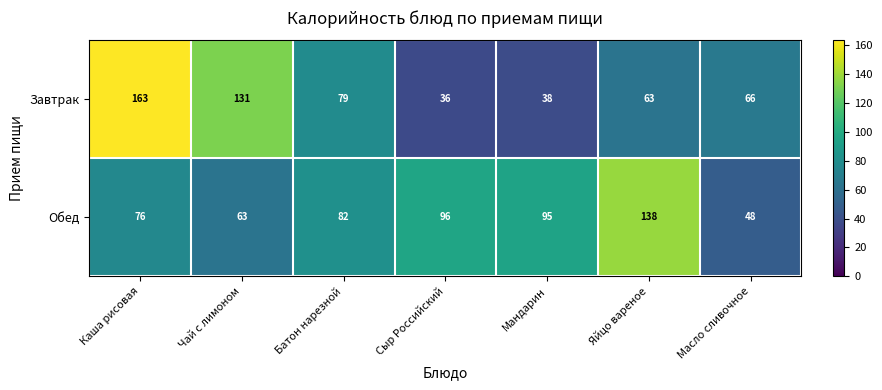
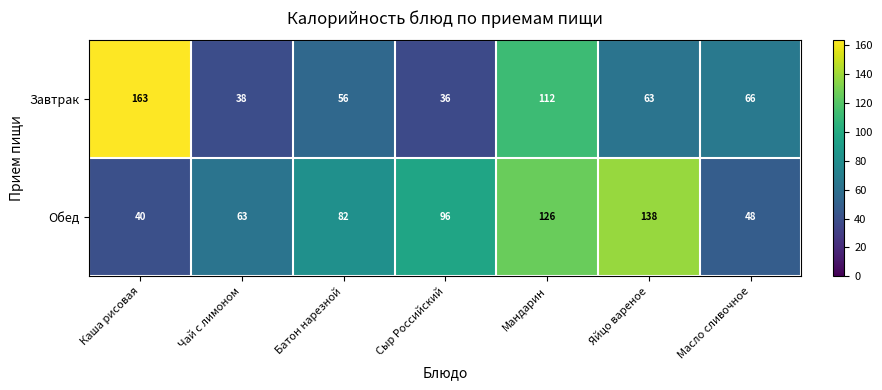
  {
    "Завтрак": {
      "Каша рисовая": 163,
-     "Чай с лимоном": 131,
-     "Батон нарезной": 79,
+     "Чай с лимоном": 38,
+     "Батон нарезной": 56,
      "Сыр Российский": 36,
-     "Мандарин": 38,
+     "Мандарин": 112,
      "Яйцо вареное": 63,
      "Масло сливочное": 66
    },
    "Обед": {
-     "Каша рисовая": 76,
+     "Каша рисовая": 40,
      "Чай с лимоном": 63,
      "Батон нарезной": 82,
      "Сыр Российский": 96,
-     "Мандарин": 95,
+     "Мандарин": 126,
      "Яйцо вареное": 138,
      "Масло сливочное": 48
    }
  }
